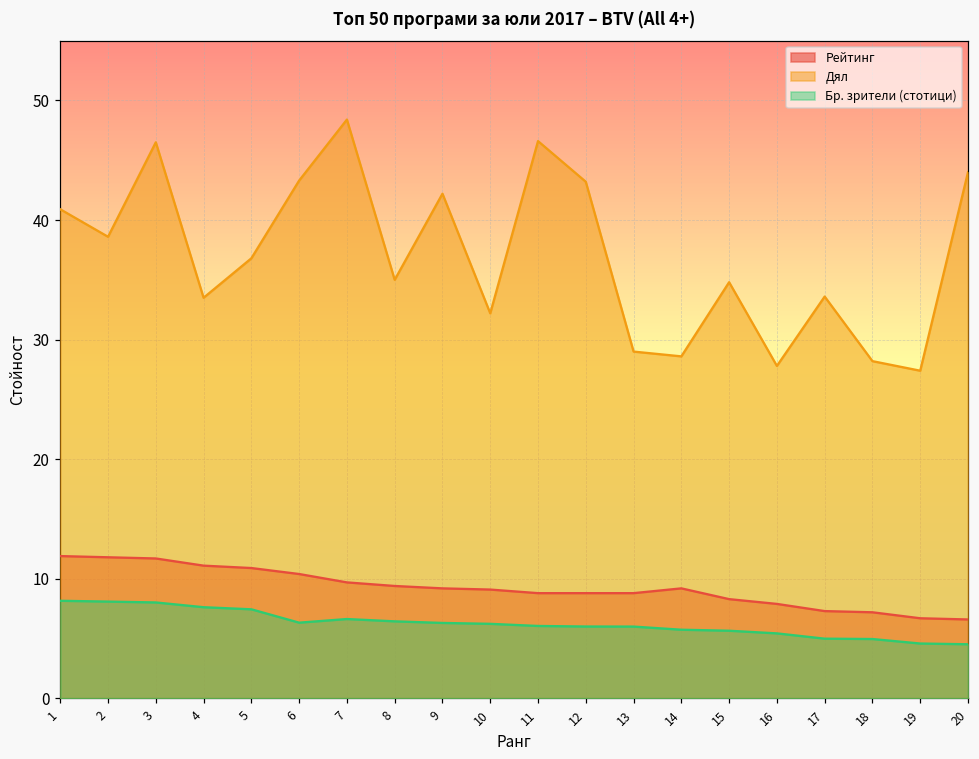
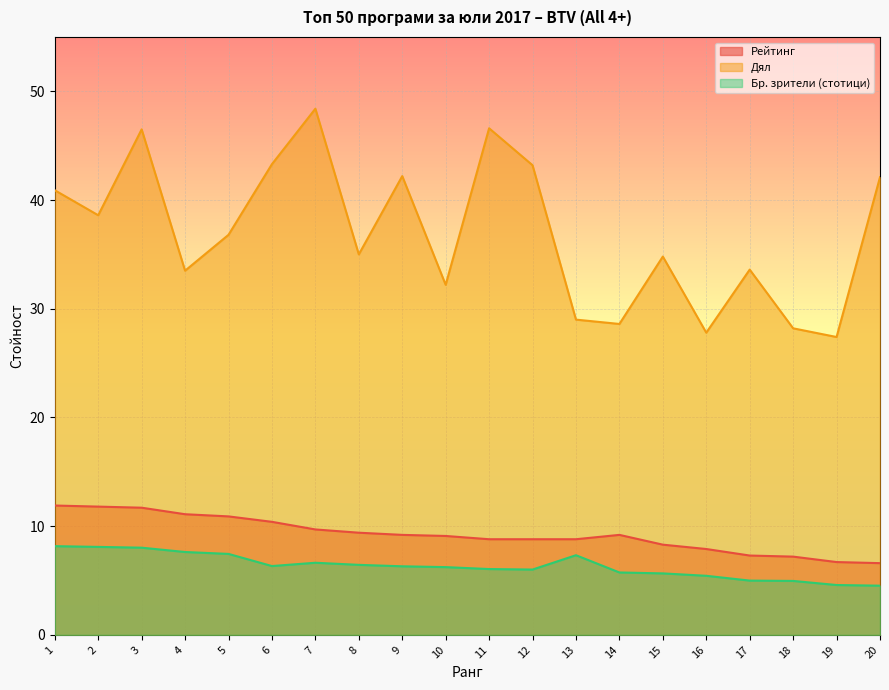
  {
    "Рейтинг": {
      "1": 11.9,
      "2": 11.8,
      "3": 11.7,
      "4": 11.1,
      "5": 10.9,
      "6": 10.4,
      "7": 9.7,
      "8": 9.4,
      "9": 9.2,
      "10": 9.1,
      "11": 8.8,
      "12": 8.8,
      "13": 8.8,
      "14": 9.2,
      "15": 8.3,
      "16": 7.9,
      "17": 7.3,
      "18": 7.2,
      "19": 6.7,
      "20": 6.6
    },
    "Дял": {
      "1": 40.9,
      "2": 38.6,
      "3": 46.5,
      "4": 33.5,
      "5": 36.8,
      "6": 43.3,
      "7": 48.4,
      "8": 35.0,
      "9": 42.2,
      "10": 32.2,
      "11": 46.6,
      "12": 43.2,
      "13": 29.0,
      "14": 28.6,
      "15": 34.8,
      "16": 27.8,
      "17": 33.6,
      "18": 28.2,
      "19": 27.4,
-     "20": 44.0
+     "20": 42.1
    },
    "Бр. зрители (стотици)": {
      "1": 8.2,
      "2": 8.1,
      "3": 8.0,
      "4": 7.6,
      "5": 7.5,
      "6": 6.3,
      "7": 6.6,
      "8": 6.4,
      "9": 6.3,
      "10": 6.2,
      "11": 6.1,
      "12": 6.0,
-     "13": 6.0,
+     "13": 7.3,
      "14": 5.7,
      "15": 5.7,
      "16": 5.4,
      "17": 5.0,
      "18": 5.0,
      "19": 4.6,
      "20": 4.5
    }
  }
